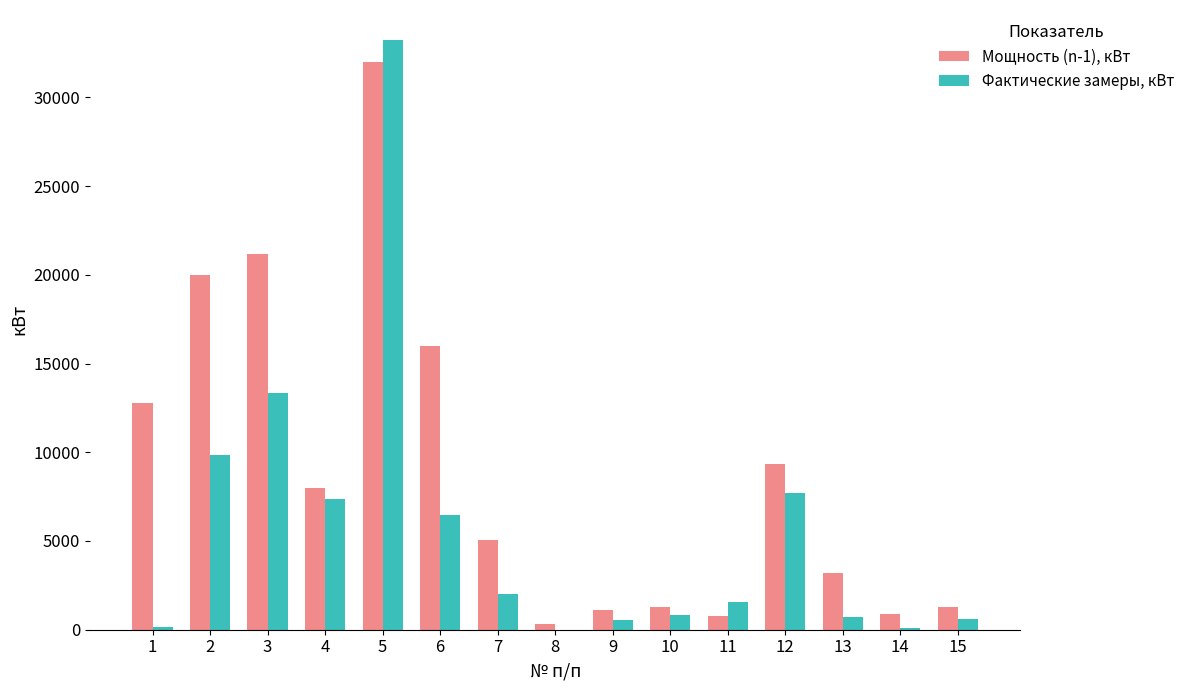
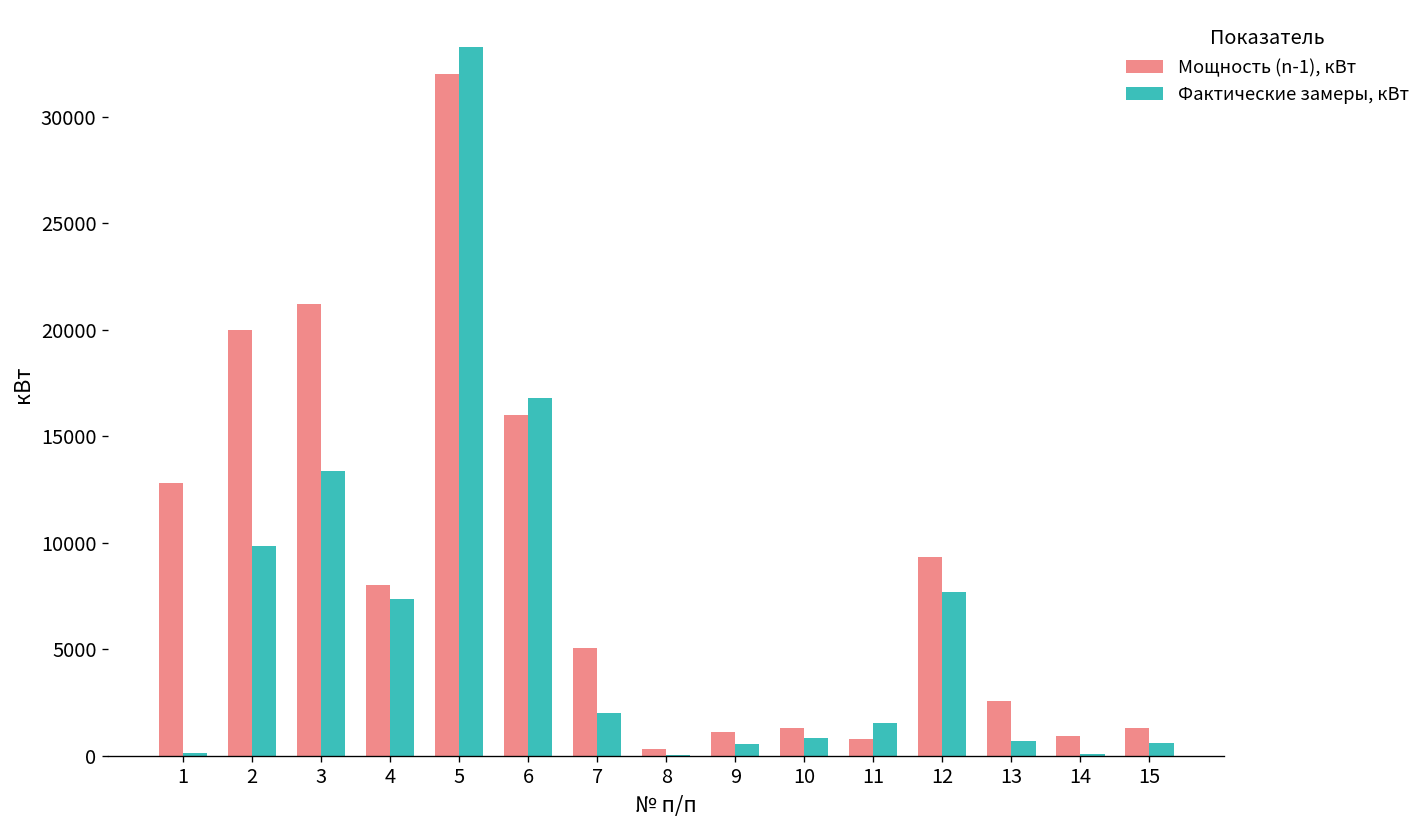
  {
    "Мощность (n-1), кВт": {
      "1": 12800,
      "2": 20000,
      "3": 21200,
      "4": 8000,
      "5": 32000,
      "6": 16000,
      "7": 5000,
      "8": 300,
      "9": 1100,
      "10": 1300,
      "11": 800,
      "12": 9300,
-     "13": 3200,
+     "13": 2600,
      "14": 900,
      "15": 1300
    },
    "Фактические замеры, кВт": {
      "2": 9800,
      "3": 13400,
      "4": 7300,
      "5": 33300,
-     "6": 6500,
+     "6": 16800,
      "7": 2000,
      "9": 600,
      "10": 800,
      "11": 1500,
      "12": 7700,
      "13": 700,
      "15": 600
    }
  }
